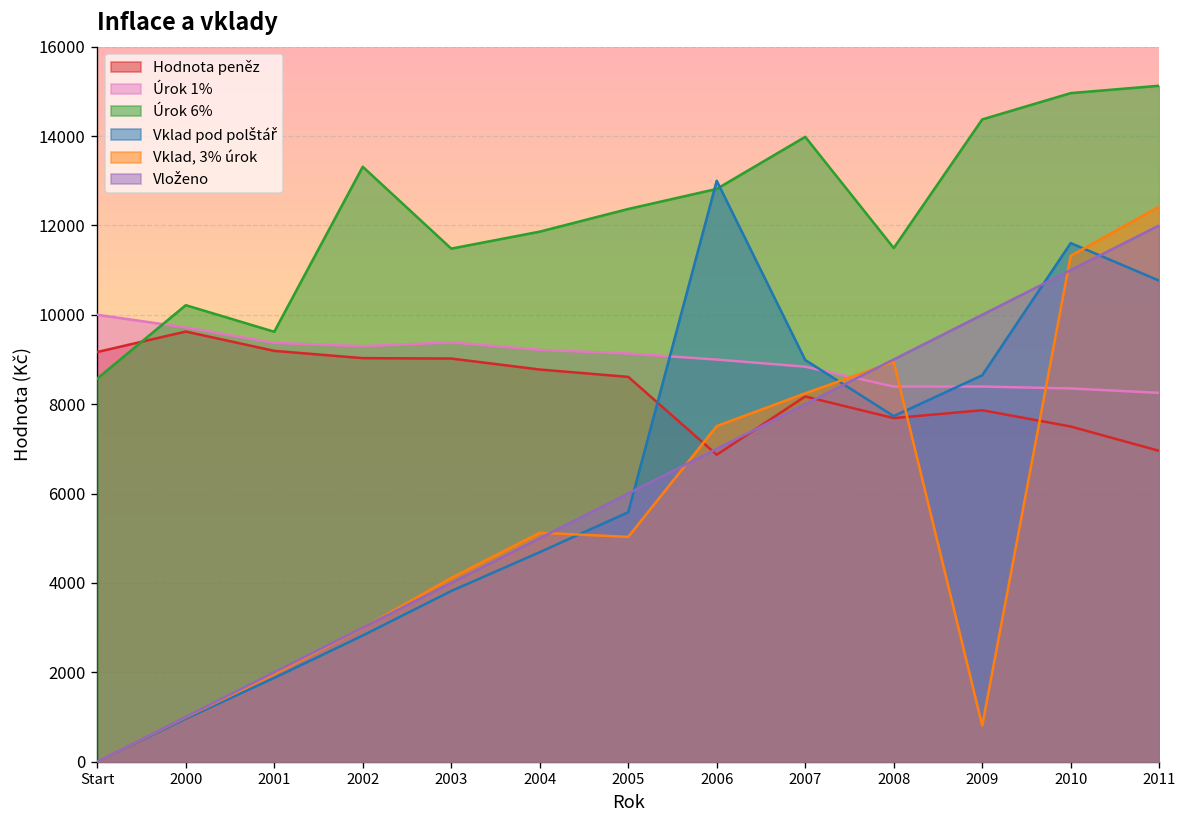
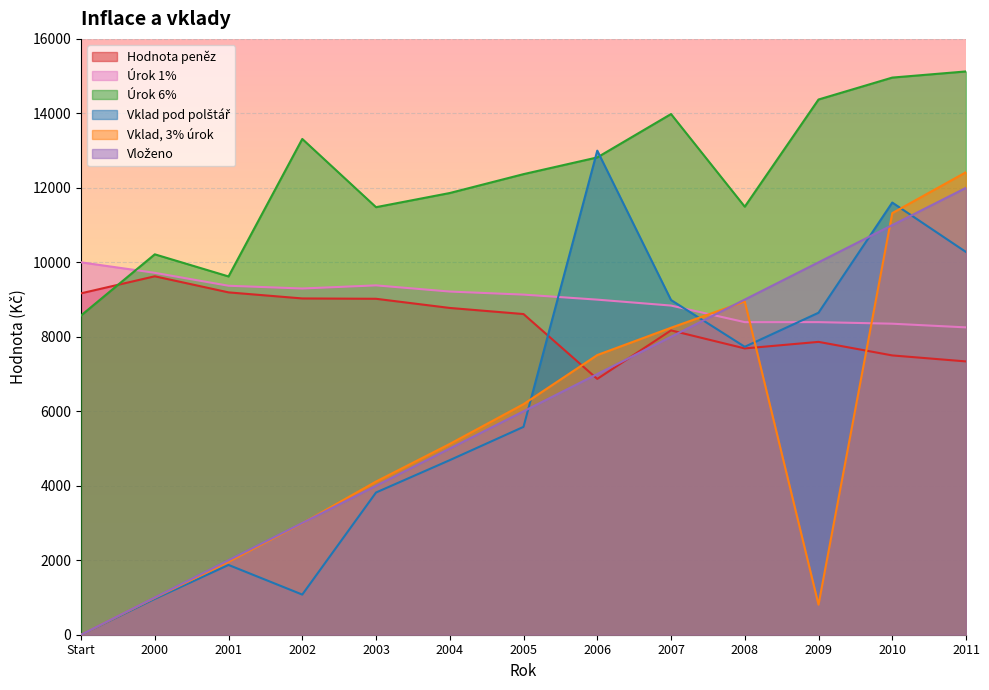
  {
    "Hodnota peněz": {
      "Start": 9200,
      "2000": 9600,
      "2001": 9200,
      "2002": 9000,
      "2003": 9000,
      "2004": 8800,
      "2005": 8600,
      "2006": 6900,
      "2007": 8200,
      "2009": 7900,
      "2010": 7500,
-     "2011": 7000
+     "2011": 7300
    },
    "Úrok 6%": {
      "Start": 8600,
      "2000": 10200,
      "2001": 9600,
      "2002": 13300,
      "2003": 11500,
      "2004": 11900,
      "2005": 12400,
      "2006": 12800,
      "2007": 14000,
      "2008": 11500,
      "2009": 14400,
      "2010": 15000,
      "2011": 15100
    },
    "Vklad pod polštář": {
      "2001": 1900,
-     "2002": 2800,
+     "2002": 1100,
      "2003": 3800,
      "2004": 4700,
      "2005": 5600,
      "2006": 13000,
      "2007": 9000,
      "2009": 8600,
      "2010": 11600,
-     "2011": 10800
+     "2011": 10300
    },
    "Vklad, 3% úrok": {
      "2003": 4100,
      "2004": 5100,
-     "2005": 5000,
+     "2005": 6200,
      "2006": 7500,
      "2007": 8200,
      "2009": 800,
      "2010": 11300,
      "2011": 12400
    }
  }
